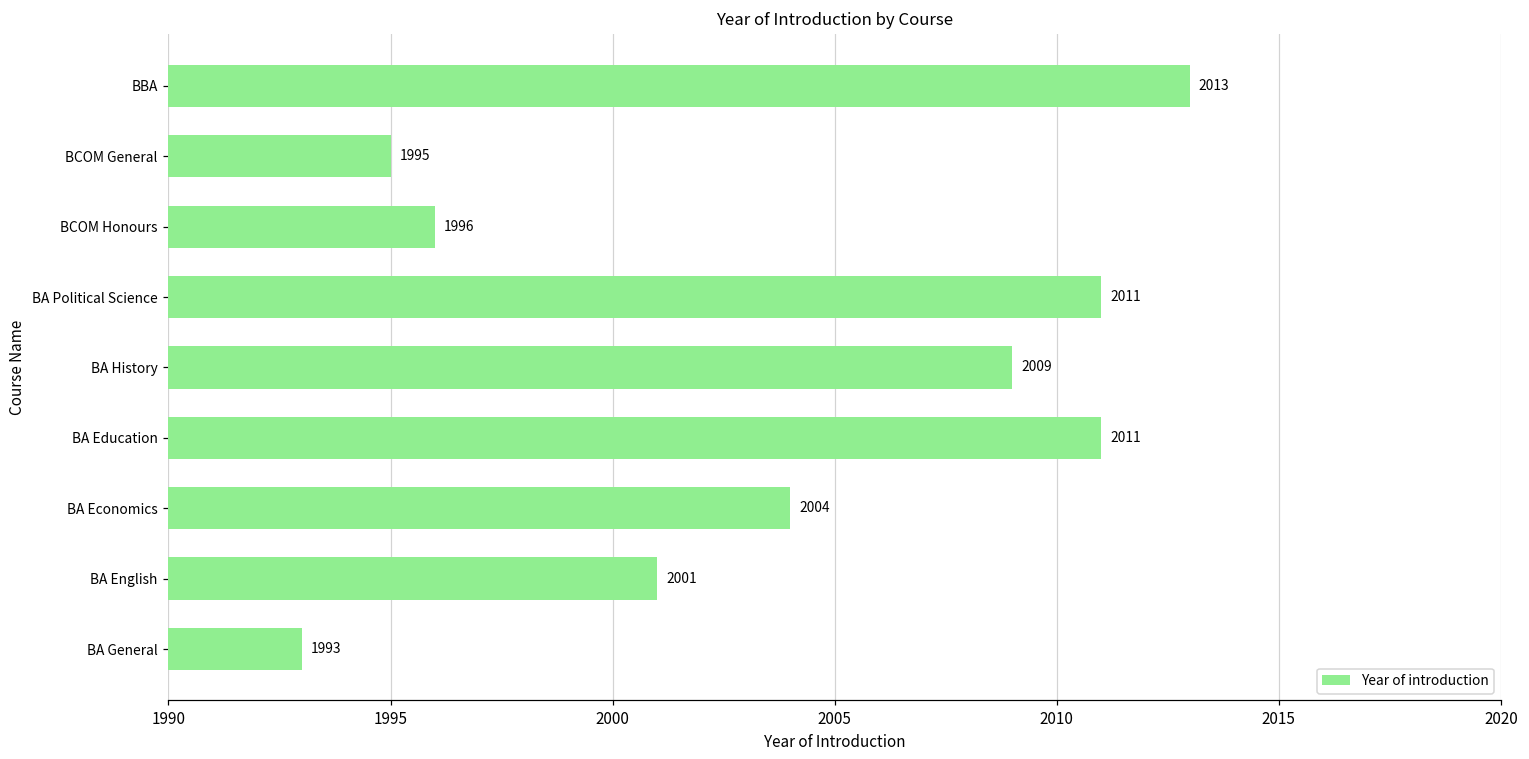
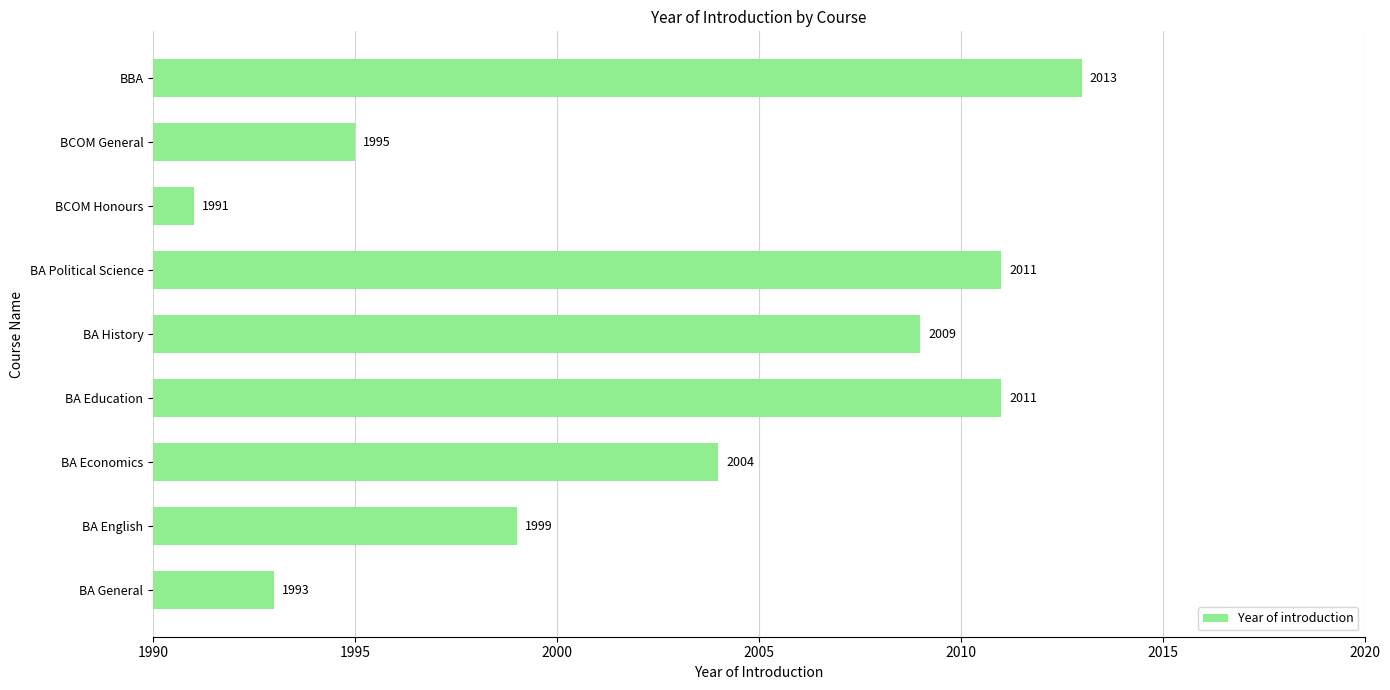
  {
    "BBA": 2013,
    "BCOM General": 1995,
-   "BCOM Honours": 1996,
+   "BCOM Honours": 1991,
    "BA Political Science": 2011,
    "BA History": 2009,
    "BA Education": 2011,
    "BA Economics": 2004,
-   "BA English": 2001,
+   "BA English": 1999,
    "BA General": 1993
  }
